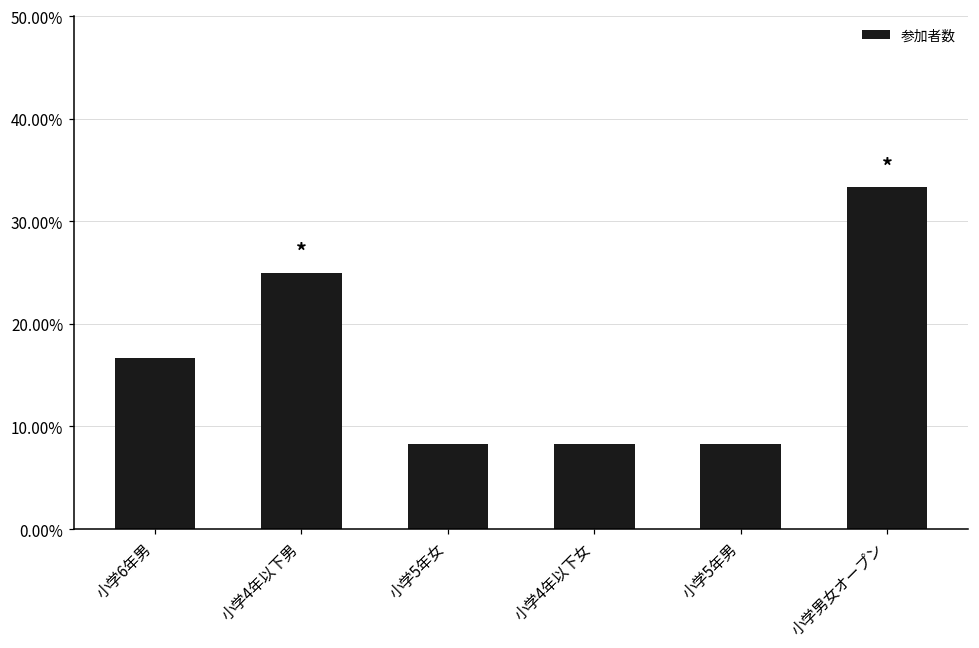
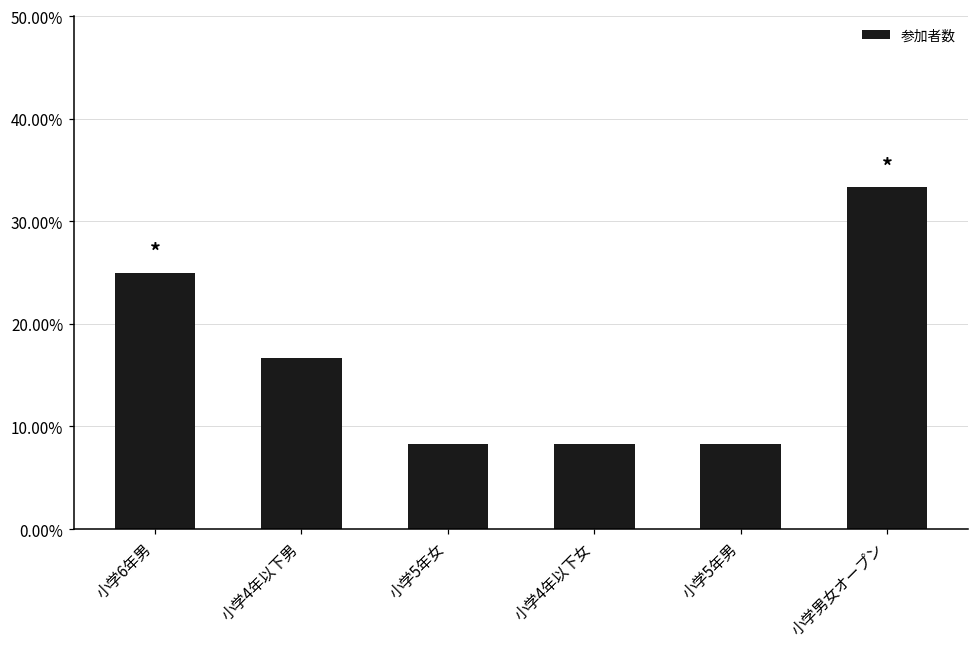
  {
-   "小学6年男": "17%",
-   "小学4年以下男": "25%",
+   "小学6年男": "25%",
+   "小学4年以下男": "17%",
    "小学5年女": "8%",
    "小学4年以下女": "8%",
    "小学5年男": "8%",
    "小学男女オープン": "33%"
  }
